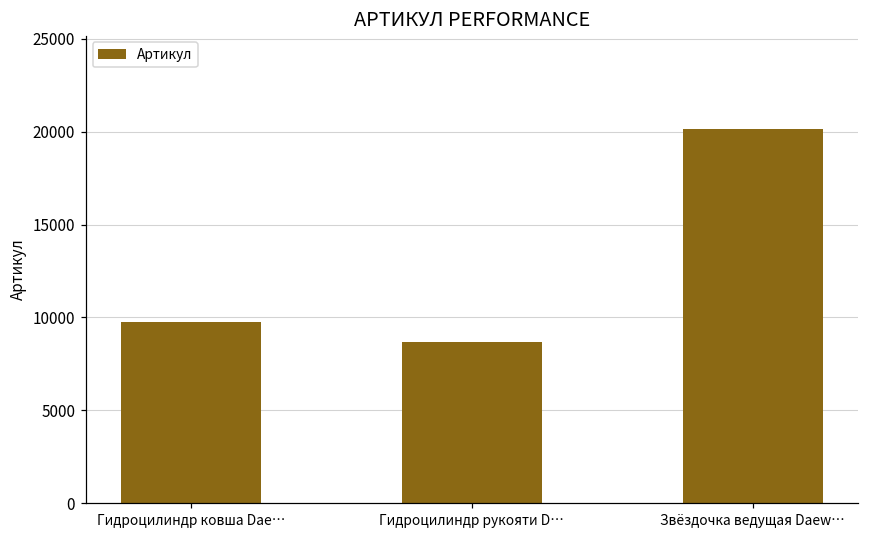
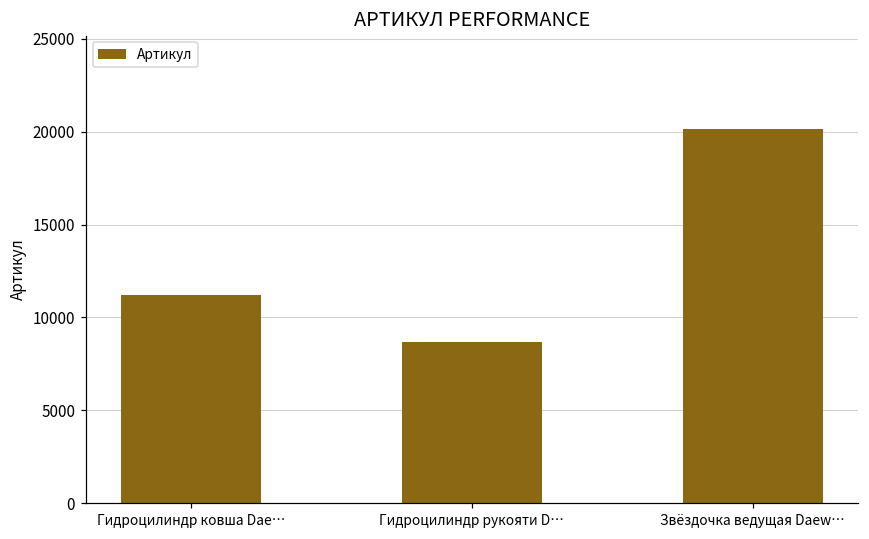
  {
-   "Гидроцилиндр ковша Dae…": 9700,
+   "Гидроцилиндр ковша Dae…": 11200,
    "Гидроцилиндр рукояти D…": 8700,
    "Звёздочка ведущая Daew…": 20200
  }
